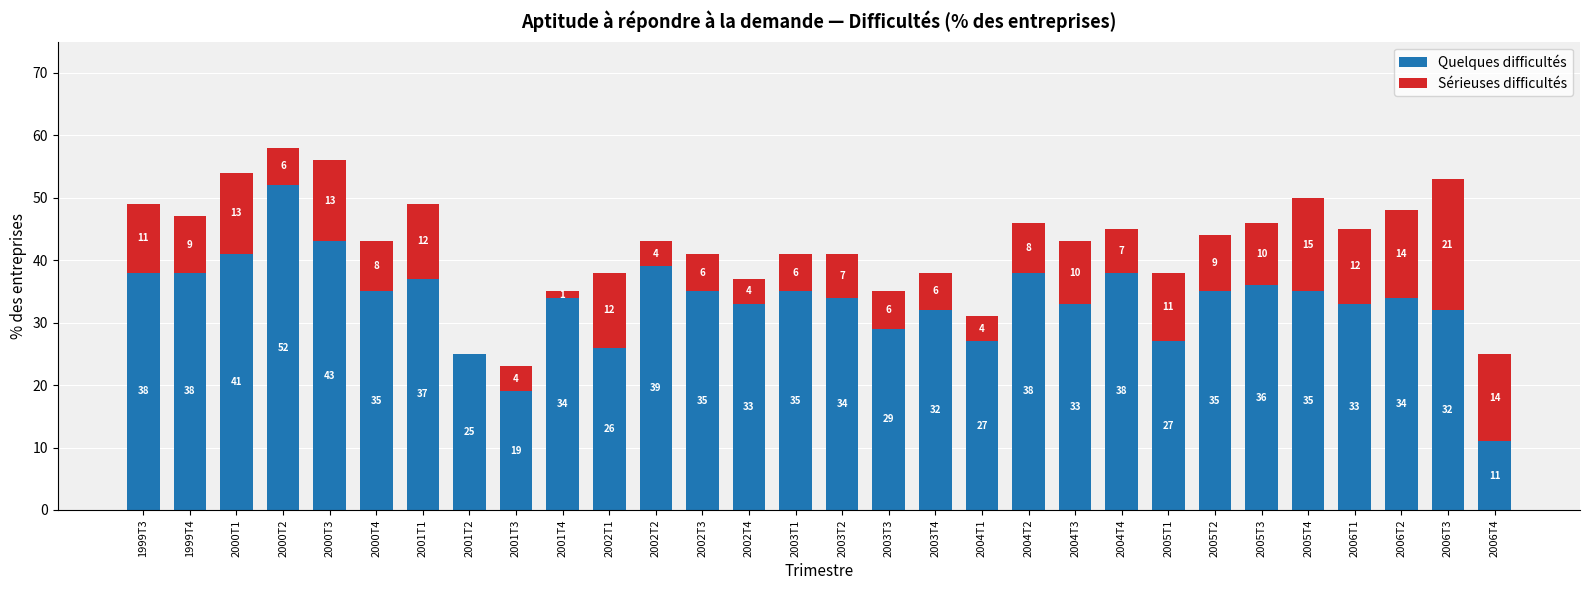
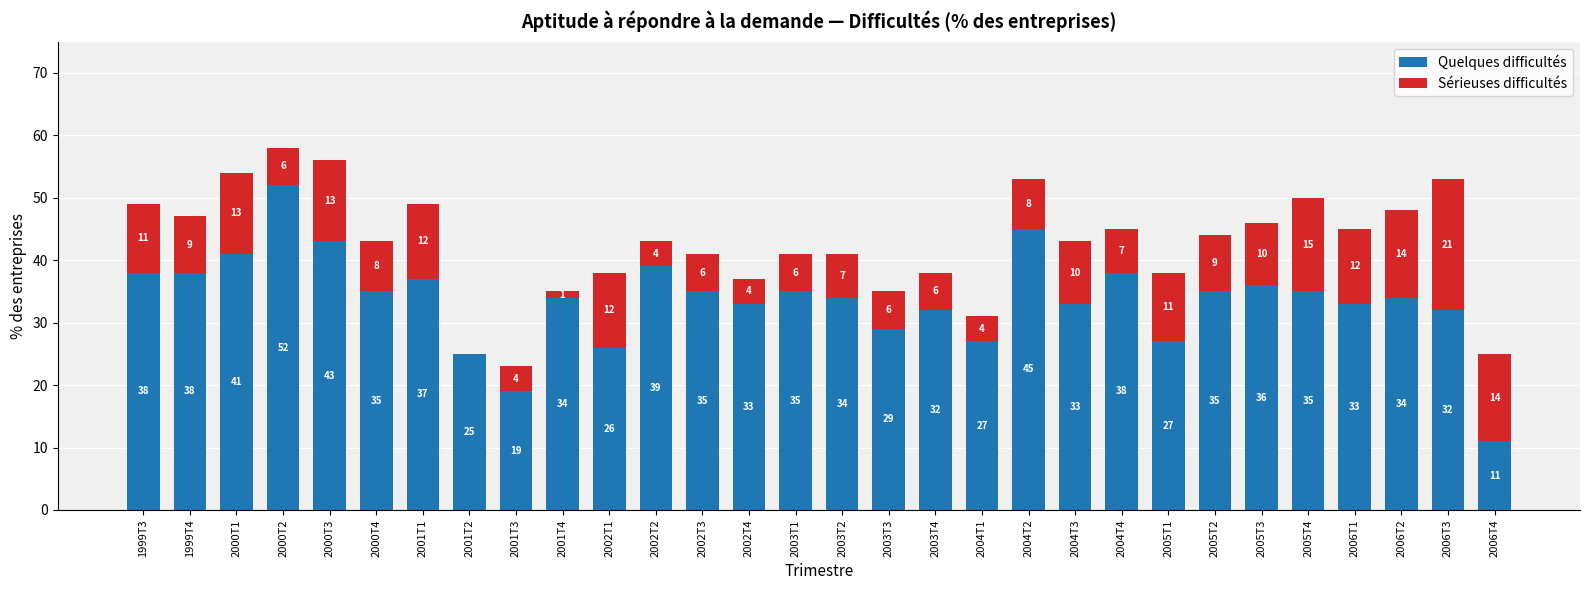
  {
    "Quelques difficultés": {
      "1999T3": 38,
      "1999T4": 38,
      "2000T1": 41,
      "2000T2": 52,
      "2000T3": 43,
      "2000T4": 35,
      "2001T1": 37,
      "2001T2": 25,
      "2001T3": 19,
      "2001T4": 34,
      "2002T1": 26,
      "2002T2": 39,
      "2002T3": 35,
      "2002T4": 33,
      "2003T1": 35,
      "2003T2": 34,
      "2003T3": 29,
      "2003T4": 32,
      "2004T1": 27,
-     "2004T2": 38,
+     "2004T2": 45,
      "2004T3": 33,
      "2004T4": 38,
      "2005T1": 27,
      "2005T2": 35,
      "2005T3": 36,
      "2005T4": 35,
      "2006T1": 33,
      "2006T2": 34,
      "2006T3": 32,
      "2006T4": 11
    },
    "Sérieuses difficultés": {
      "1999T3": 11,
      "1999T4": 9,
      "2000T1": 13,
      "2000T2": 6,
      "2000T3": 13,
      "2000T4": 8,
      "2001T1": 12,
      "2001T3": 4,
      "2001T4": 1,
      "2002T1": 12,
      "2002T2": 4,
      "2002T3": 6,
      "2002T4": 4,
      "2003T1": 6,
      "2003T2": 7,
      "2003T3": 6,
      "2003T4": 6,
      "2004T1": 4,
      "2004T2": 8,
      "2004T3": 10,
      "2004T4": 7,
      "2005T1": 11,
      "2005T2": 9,
      "2005T3": 10,
      "2005T4": 15,
      "2006T1": 12,
      "2006T2": 14,
      "2006T3": 21,
      "2006T4": 14
    }
  }
